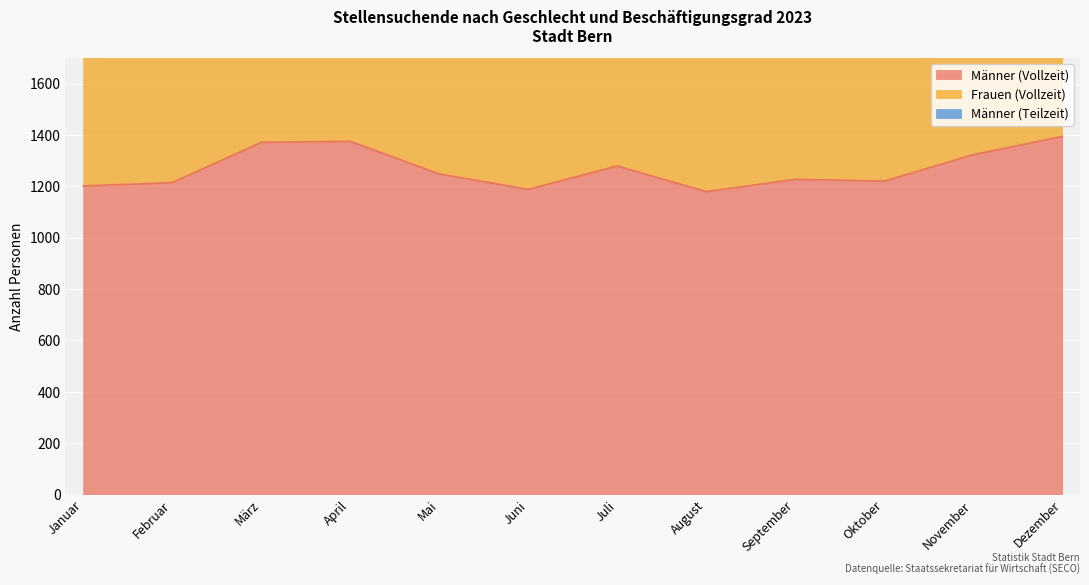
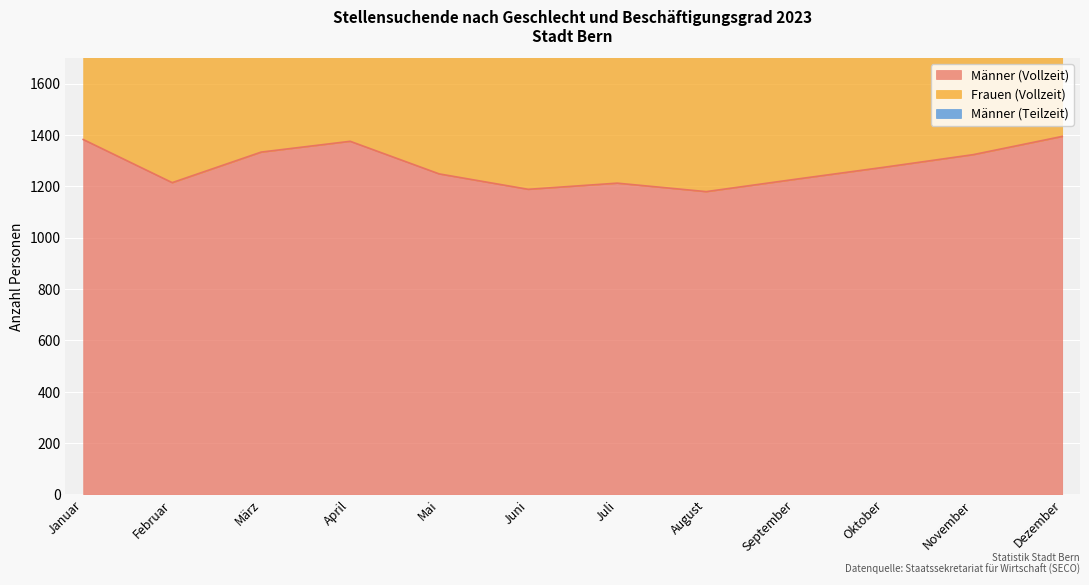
  {
    "Männer (Vollzeit)": {
-     "Januar": 1200,
+     "Januar": 1380,
      "Februar": 1210,
-     "März": 1370,
+     "März": 1330,
      "April": 1380,
      "Mai": 1250,
      "Juni": 1190,
-     "Juli": 1280,
+     "Juli": 1210,
      "August": 1180,
      "September": 1230,
-     "Oktober": 1220,
+     "Oktober": 1270,
      "November": 1320,
      "Dezember": 1390
    }
  }
